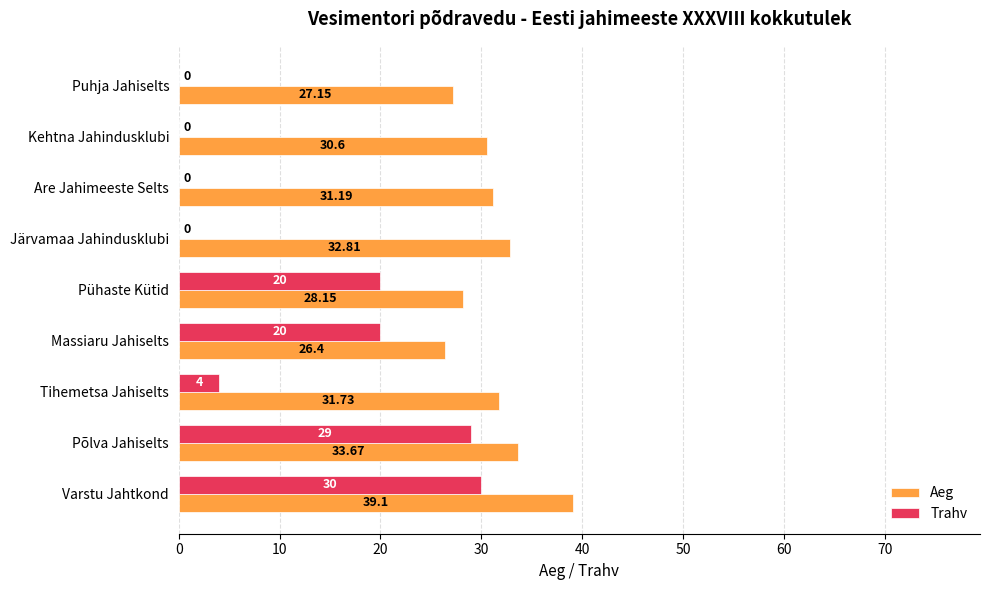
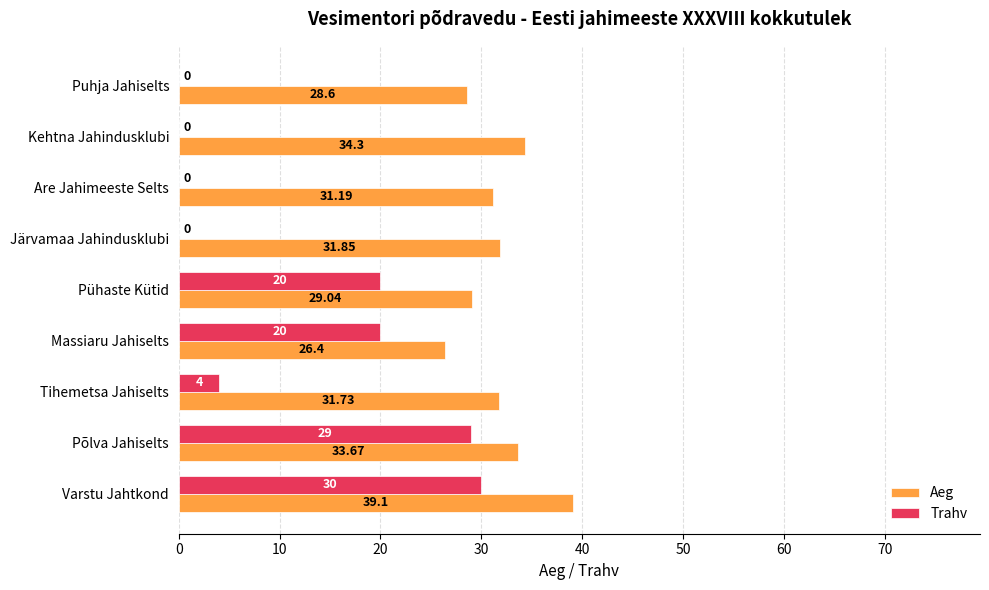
  {
    "Aeg": {
-     "Puhja Jahiselts": 27.15,
-     "Kehtna Jahindusklubi": 30.6,
+     "Puhja Jahiselts": 28.6,
+     "Kehtna Jahindusklubi": 34.3,
      "Are Jahimeeste Selts": 31.19,
-     "Järvamaa Jahindusklubi": 32.81,
-     "Pühaste Kütid": 28.15,
+     "Järvamaa Jahindusklubi": 31.85,
+     "Pühaste Kütid": 29.04,
      "Massiaru Jahiselts": 26.4,
      "Tihemetsa Jahiselts": 31.73,
      "Põlva Jahiselts": 33.67,
      "Varstu Jahtkond": 39.1
    },
    "Trahv": {
      "Puhja Jahiselts": 0,
      "Kehtna Jahindusklubi": 0,
      "Are Jahimeeste Selts": 0,
      "Järvamaa Jahindusklubi": 0,
      "Pühaste Kütid": 20,
      "Massiaru Jahiselts": 20,
      "Tihemetsa Jahiselts": 4,
      "Põlva Jahiselts": 29,
      "Varstu Jahtkond": 30
    }
  }
